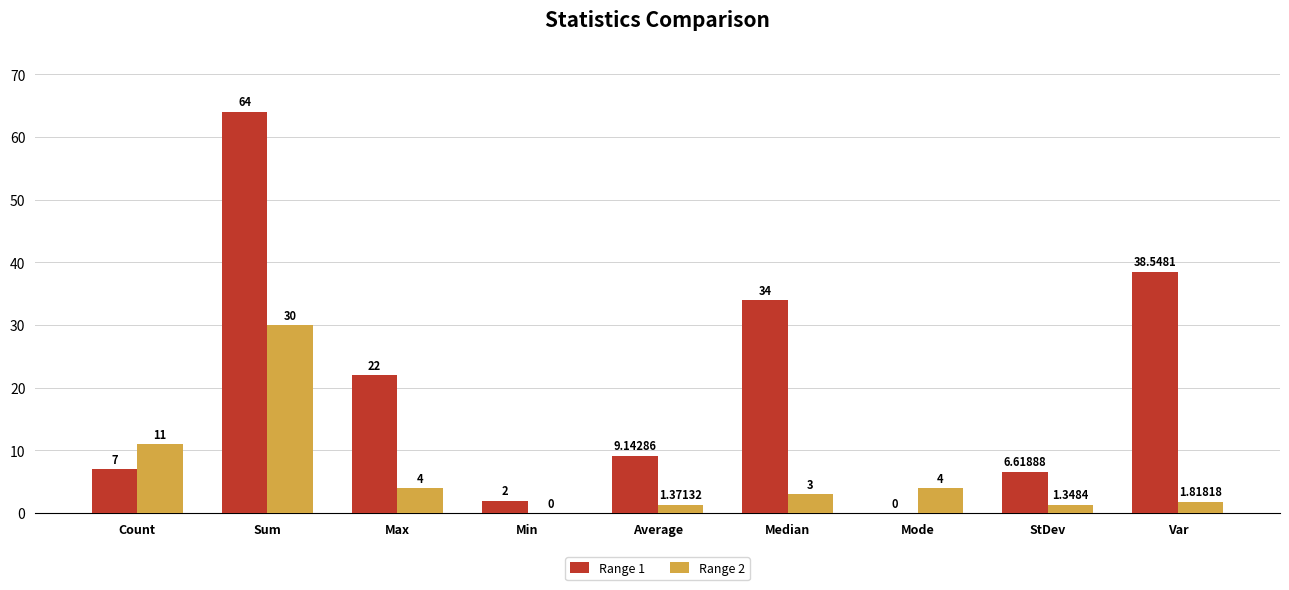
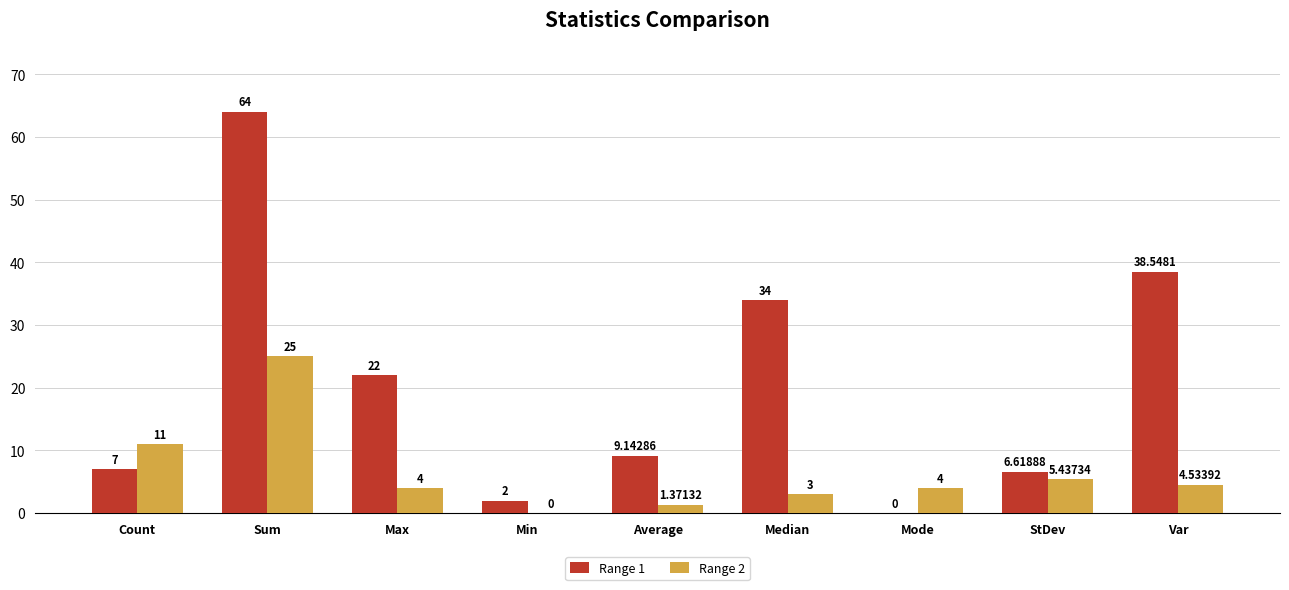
  {
    "Range 1": {
      "Count": 7,
      "Sum": 64,
      "Max": 22,
      "Min": 2,
      "Average": 9.14286,
      "Median": 34,
      "Mode": 0,
      "StDev": 6.61888,
      "Var": 38.5481
    },
    "Range 2": {
      "Count": 11,
-     "Sum": 30,
+     "Sum": 25,
      "Max": 4,
      "Min": 0,
      "Average": 1.37132,
      "Median": 3,
      "Mode": 4,
-     "StDev": 1.3484,
-     "Var": 1.81818
+     "StDev": 5.43734,
+     "Var": 4.53392
    }
  }
